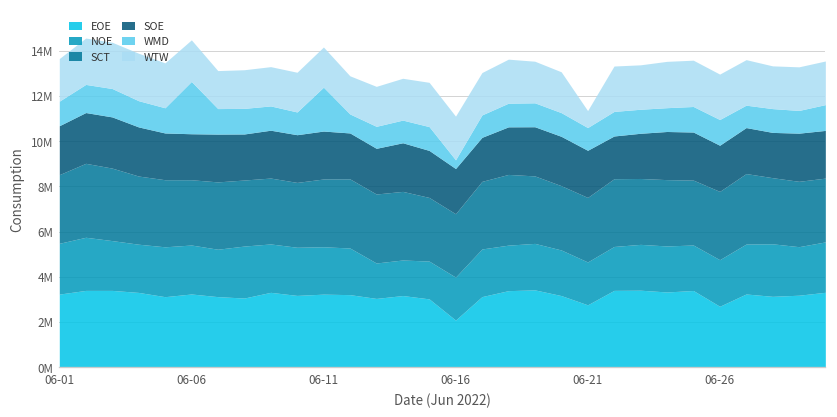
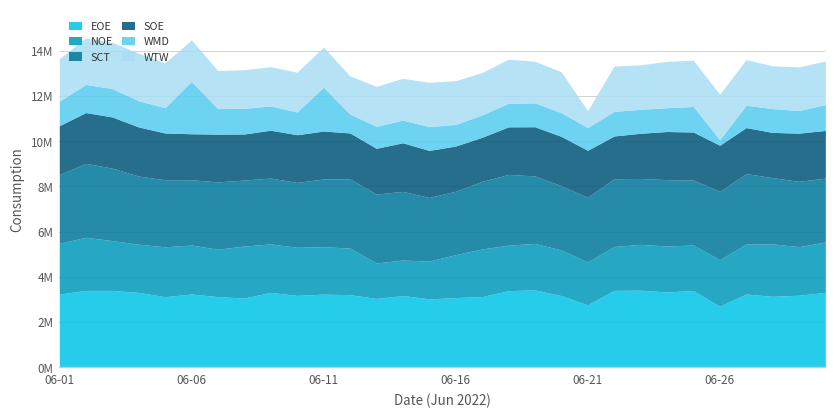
  {
    "EOE": {
      "06-01": 3200000,
      "06-06": 3200000,
      "06-11": 3200000,
-     "06-16": 2100000,
+     "06-16": 3100000,
      "06-21": 2800000,
      "06-26": 2700000
    },
    "WMD": {
      "06-01": 1100000,
      "06-06": 2300000,
      "06-11": 1900000,
-     "06-16": 400000,
+     "06-16": 1000000,
      "06-21": 1000000,
-     "06-26": 1100000
+     "06-26": 200000
    },
    "WTW": {
      "06-01": 1900000,
      "06-06": 1800000,
      "06-11": 1800000,
      "06-16": 1900000,
      "06-21": 700000,
      "06-26": 2000000
    }
  }
